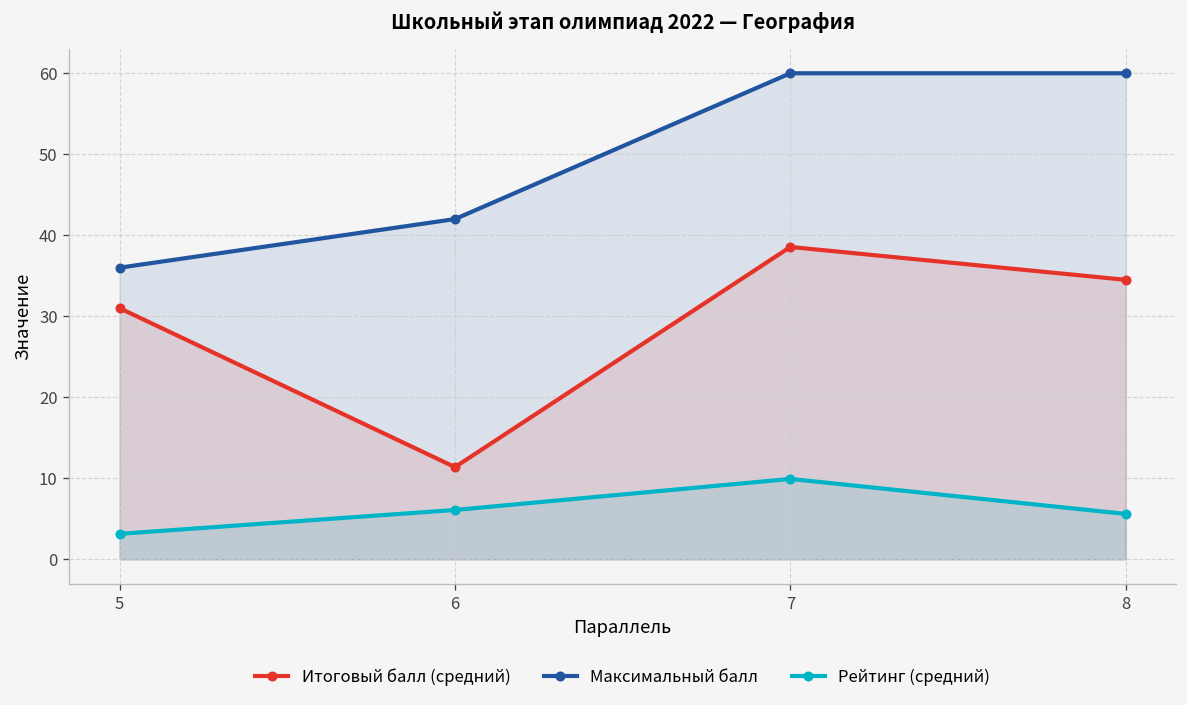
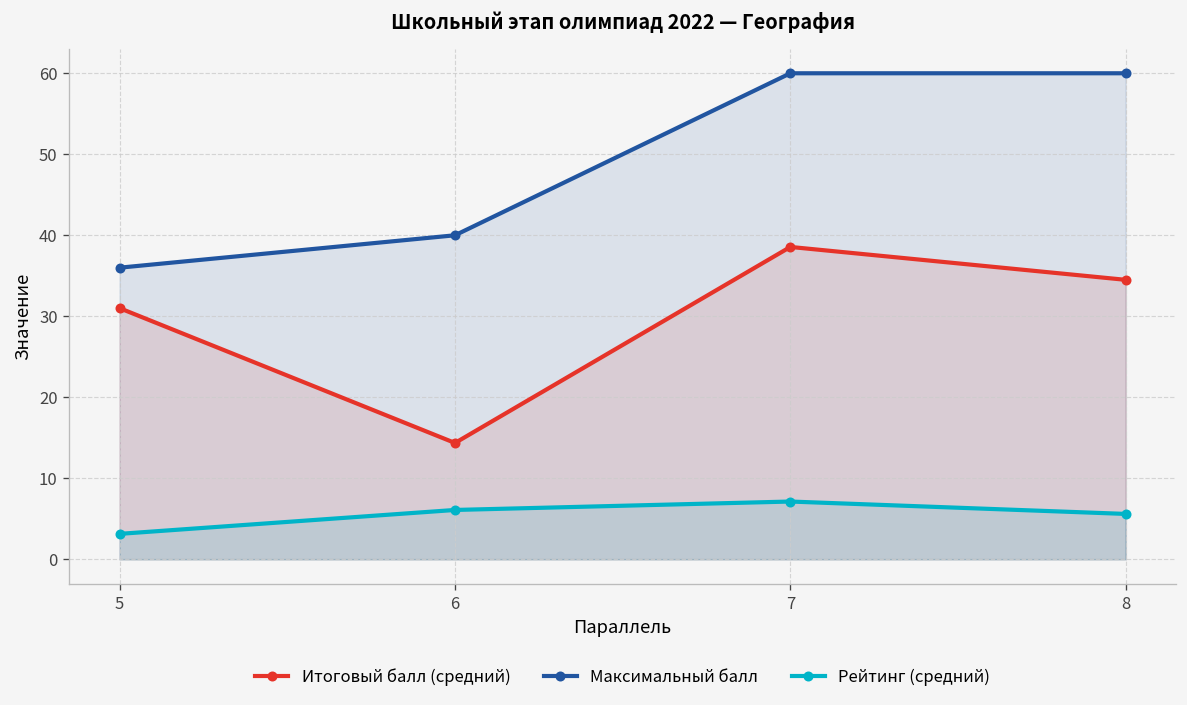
  {
    "Итоговый балл (средний)": {
      "5": 31,
-     "6": 11,
+     "6": 14,
      "7": 39,
      "8": 35
    },
    "Максимальный балл": {
      "5": 36,
-     "6": 42,
+     "6": 40,
      "7": 60,
      "8": 60
    },
    "Рейтинг (средний)": {
      "5": 3,
      "6": 6,
-     "7": 10,
+     "7": 7,
      "8": 6
    }
  }
